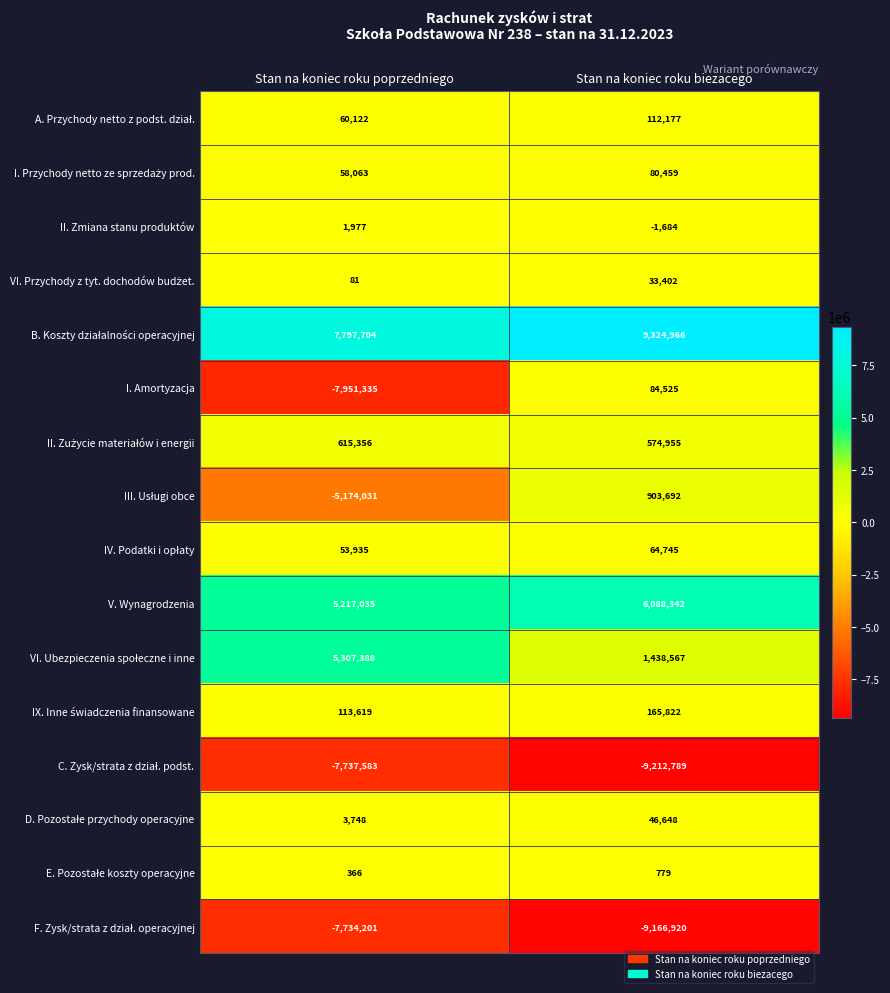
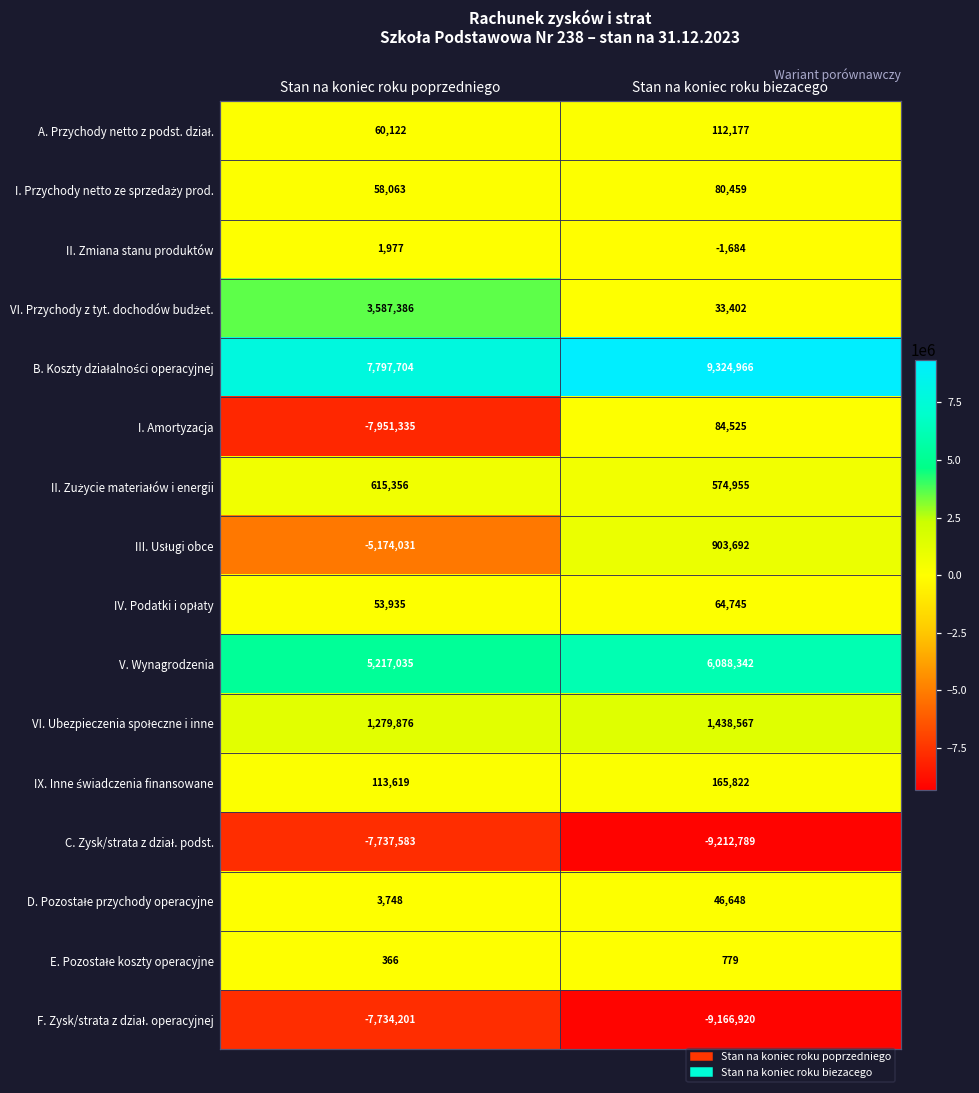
  {
    "A. Przychody netto z podst. dział.": {
      "Stan na koniec roku poprzedniego": "60,122",
      "Stan na koniec roku biezacego": "112,177"
    },
    "I. Przychody netto ze sprzedaży prod.": {
      "Stan na koniec roku poprzedniego": "58,063",
      "Stan na koniec roku biezacego": "80,459"
    },
    "II. Zmiana stanu produktów": {
      "Stan na koniec roku poprzedniego": "1,977",
      "Stan na koniec roku biezacego": "-1,684"
    },
    "VI. Przychody z tyt. dochodów budżet.": {
-     "Stan na koniec roku poprzedniego": "81",
+     "Stan na koniec roku poprzedniego": "3,587,386",
      "Stan na koniec roku biezacego": "33,402"
    },
    "B. Koszty działalności operacyjnej": {
      "Stan na koniec roku poprzedniego": "7,797,704",
      "Stan na koniec roku biezacego": "9,324,966"
    },
    "I. Amortyzacja": {
      "Stan na koniec roku poprzedniego": "-7,951,335",
      "Stan na koniec roku biezacego": "84,525"
    },
    "II. Zużycie materiałów i energii": {
      "Stan na koniec roku poprzedniego": "615,356",
      "Stan na koniec roku biezacego": "574,955"
    },
    "III. Usługi obce": {
      "Stan na koniec roku poprzedniego": "-5,174,031",
      "Stan na koniec roku biezacego": "903,692"
    },
    "IV. Podatki i opłaty": {
      "Stan na koniec roku poprzedniego": "53,935",
      "Stan na koniec roku biezacego": "64,745"
    },
    "V. Wynagrodzenia": {
      "Stan na koniec roku poprzedniego": "5,217,035",
      "Stan na koniec roku biezacego": "6,088,342"
    },
    "VI. Ubezpieczenia społeczne i inne": {
-     "Stan na koniec roku poprzedniego": "5,307,388",
+     "Stan na koniec roku poprzedniego": "1,279,876",
      "Stan na koniec roku biezacego": "1,438,567"
    },
    "IX. Inne świadczenia finansowane": {
      "Stan na koniec roku poprzedniego": "113,619",
      "Stan na koniec roku biezacego": "165,822"
    },
    "C. Zysk/strata z dział. podst.": {
      "Stan na koniec roku poprzedniego": "-7,737,583",
      "Stan na koniec roku biezacego": "-9,212,789"
    },
    "D. Pozostałe przychody operacyjne": {
      "Stan na koniec roku poprzedniego": "3,748",
      "Stan na koniec roku biezacego": "46,648"
    },
    "E. Pozostałe koszty operacyjne": {
      "Stan na koniec roku poprzedniego": "366",
      "Stan na koniec roku biezacego": "779"
    },
    "F. Zysk/strata z dział. operacyjnej": {
      "Stan na koniec roku poprzedniego": "-7,734,201",
      "Stan na koniec roku biezacego": "-9,166,920"
    }
  }
